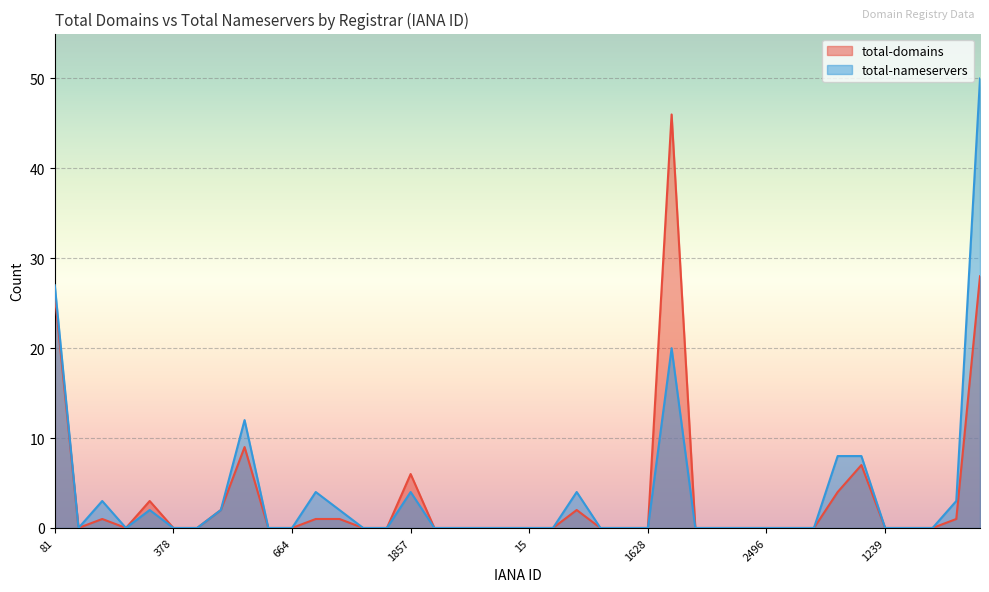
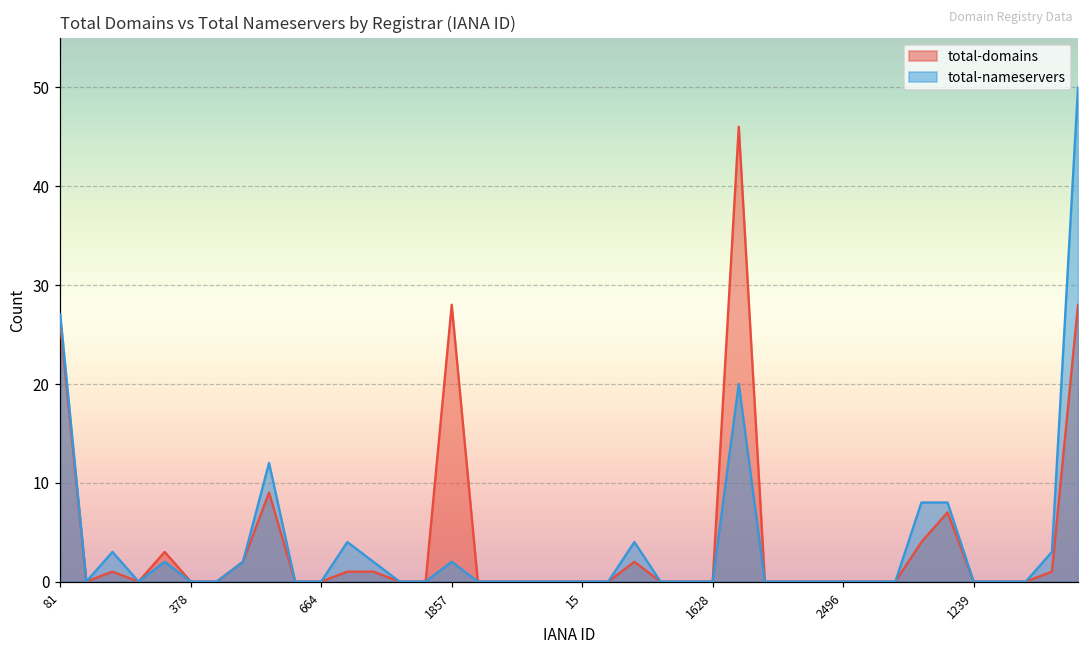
  {
    "total-domains": {
      "81": 26,
-     "1857": 6
+     "1857": 28
    },
    "total-nameservers": {
      "81": 27,
-     "1857": 4
+     "1857": 2
    }
  }
